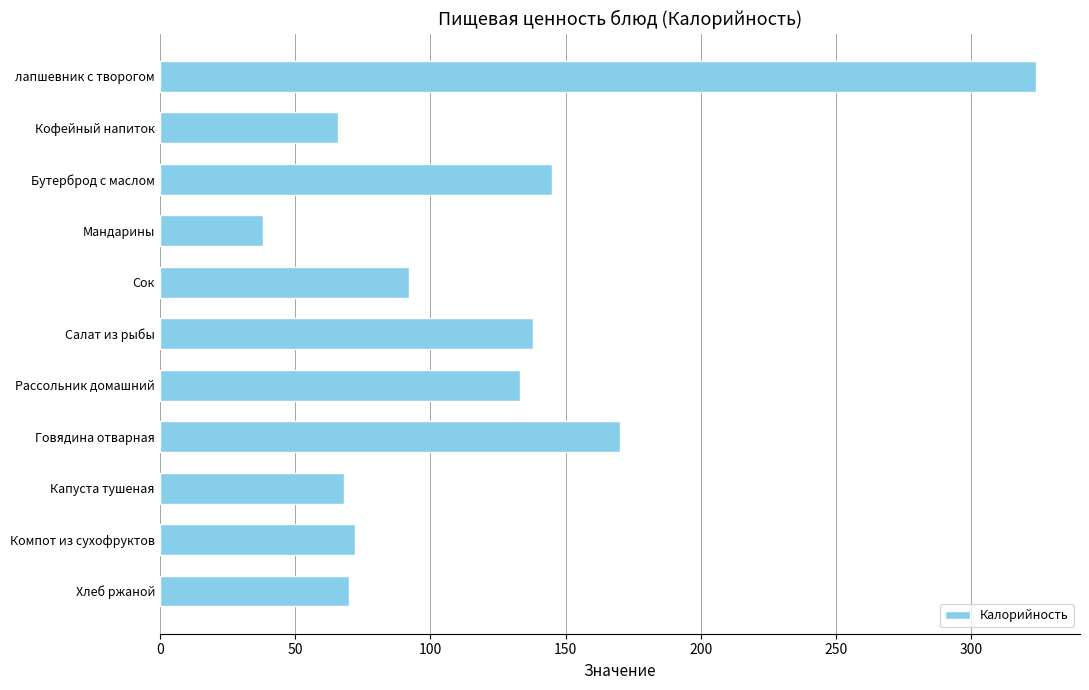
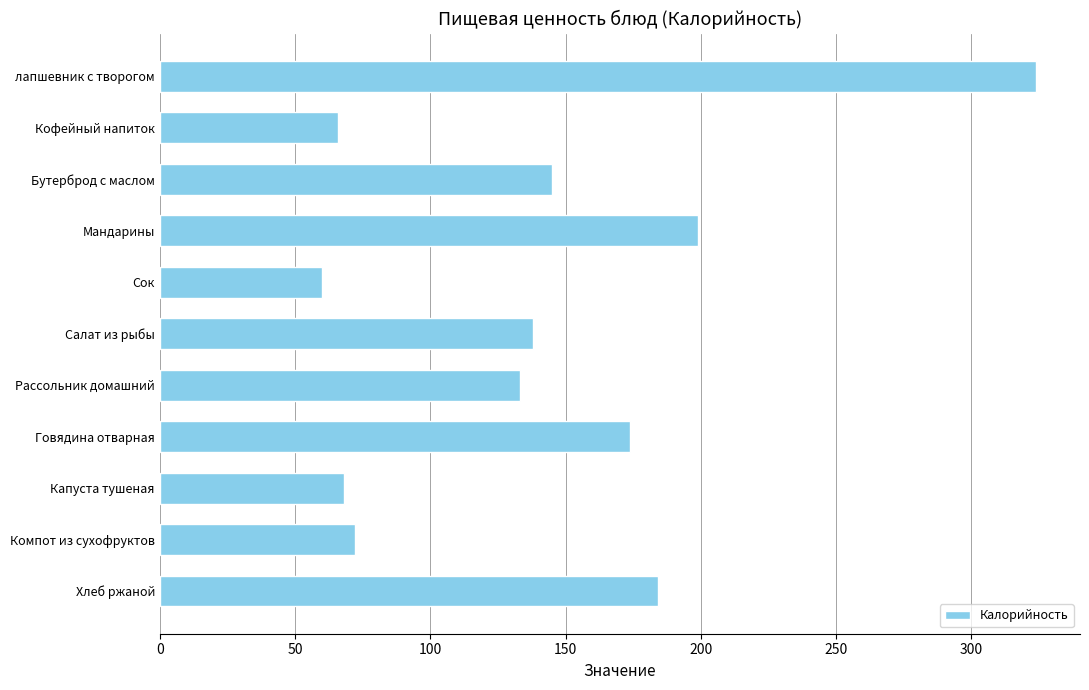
  {
    "лапшевник с творогом": 324,
    "Кофейный напиток": 66,
    "Бутерброд с маслом": 145,
-   "Мандарины": 38,
-   "Сок": 92,
+   "Мандарины": 199,
+   "Сок": 60,
    "Салат из рыбы": 138,
    "Рассольник домашний": 133,
-   "Говядина отварная": 170,
+   "Говядина отварная": 174,
    "Капуста тушеная": 68,
    "Компот из сухофруктов": 72,
-   "Хлеб ржаной": 70
+   "Хлеб ржаной": 184
  }
